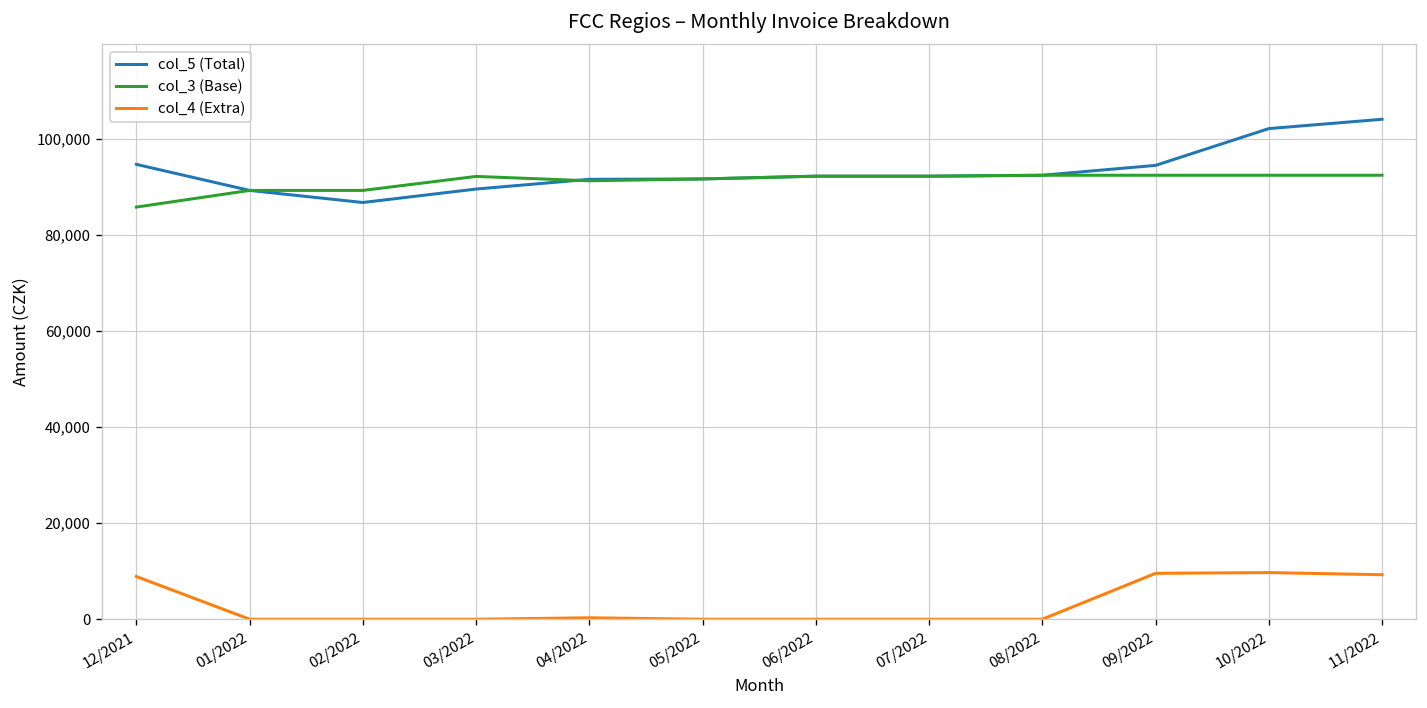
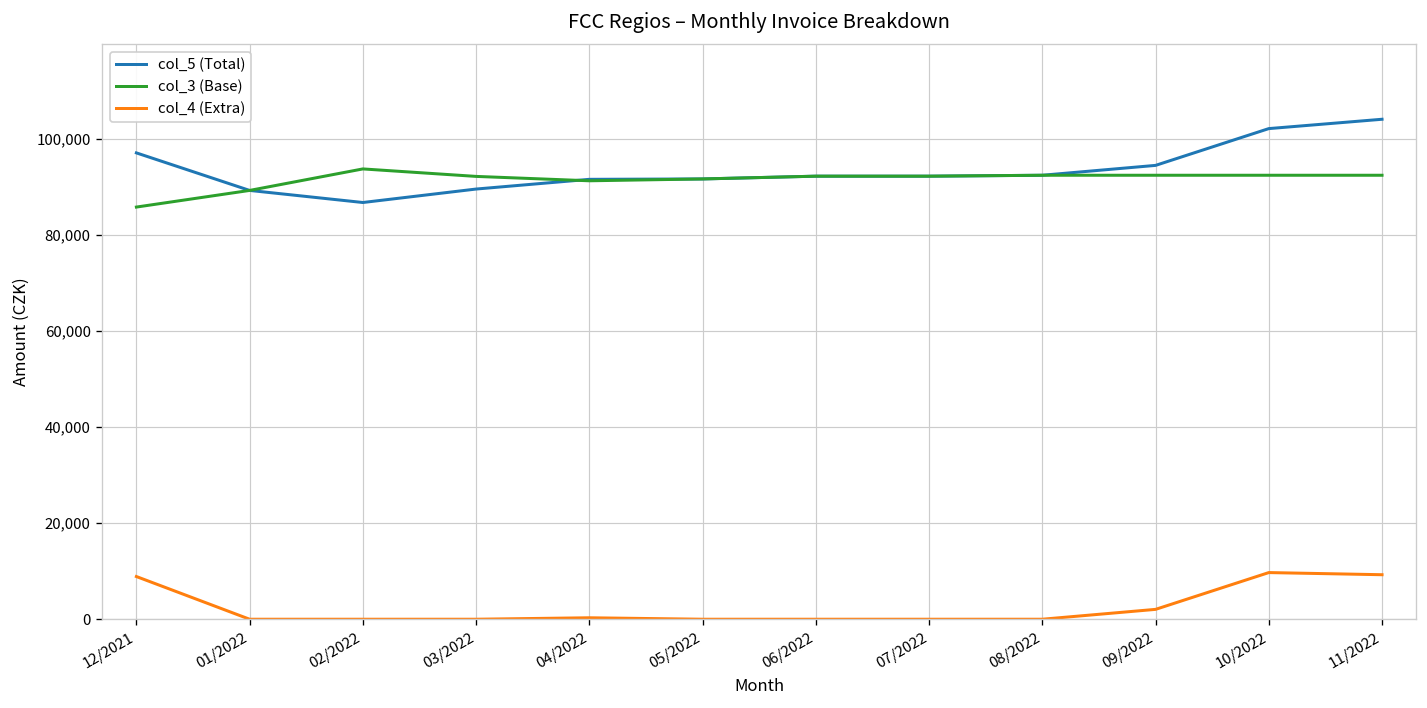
  {
    "col_5 (Total)": {
-     "12/2021": "95,000",
+     "12/2021": "97,000",
      "02/2022": "87,000",
      "03/2022": "90,000",
      "09/2022": "94,000",
      "10/2022": "102,000",
      "11/2022": "104,000"
    },
    "col_3 (Base)": {
      "12/2021": "86,000",
-     "02/2022": "89,000",
+     "02/2022": "94,000",
      "03/2022": "92,000",
      "09/2022": "92,000",
      "10/2022": "92,000",
      "11/2022": "92,000"
    },
    "col_4 (Extra)": {
      "12/2021": "9,000",
      "01/2022": "0",
      "02/2022": "0",
      "03/2022": "0",
      "04/2022": "0",
      "05/2022": "0",
      "06/2022": "0",
      "07/2022": "0",
      "08/2022": "0",
-     "09/2022": "10,000",
+     "09/2022": "2,000",
      "10/2022": "10,000",
      "11/2022": "9,000"
    }
  }
